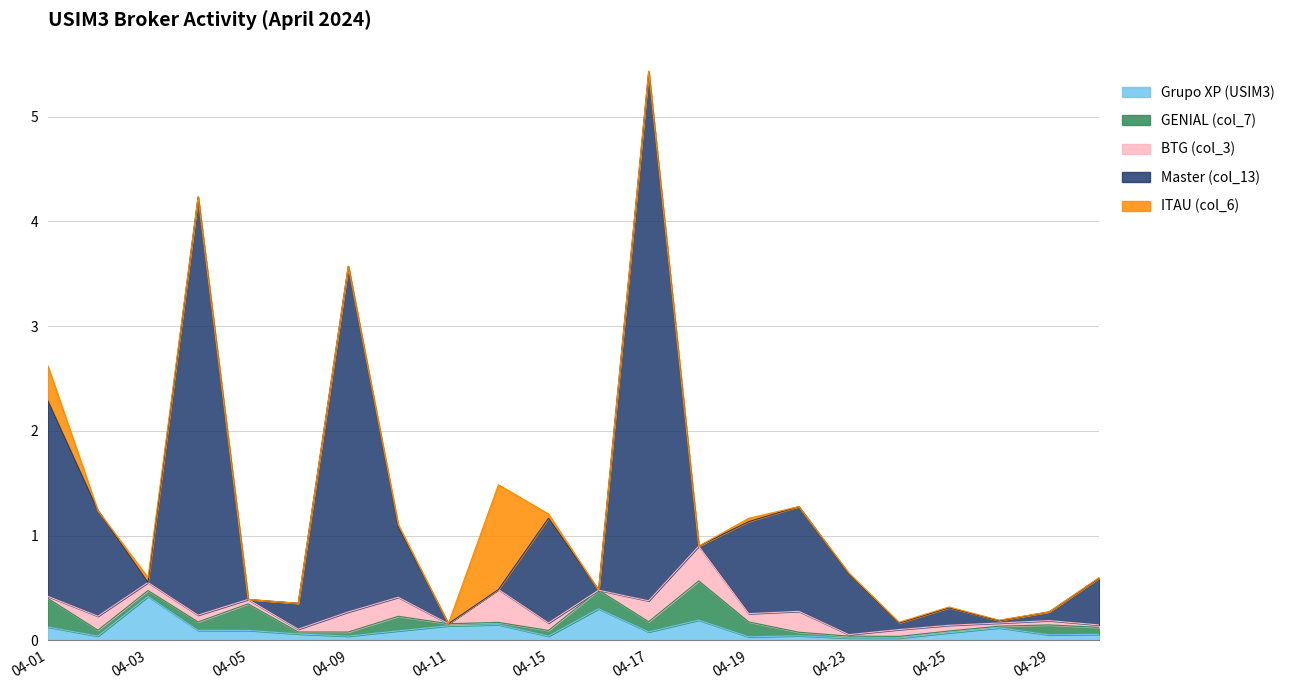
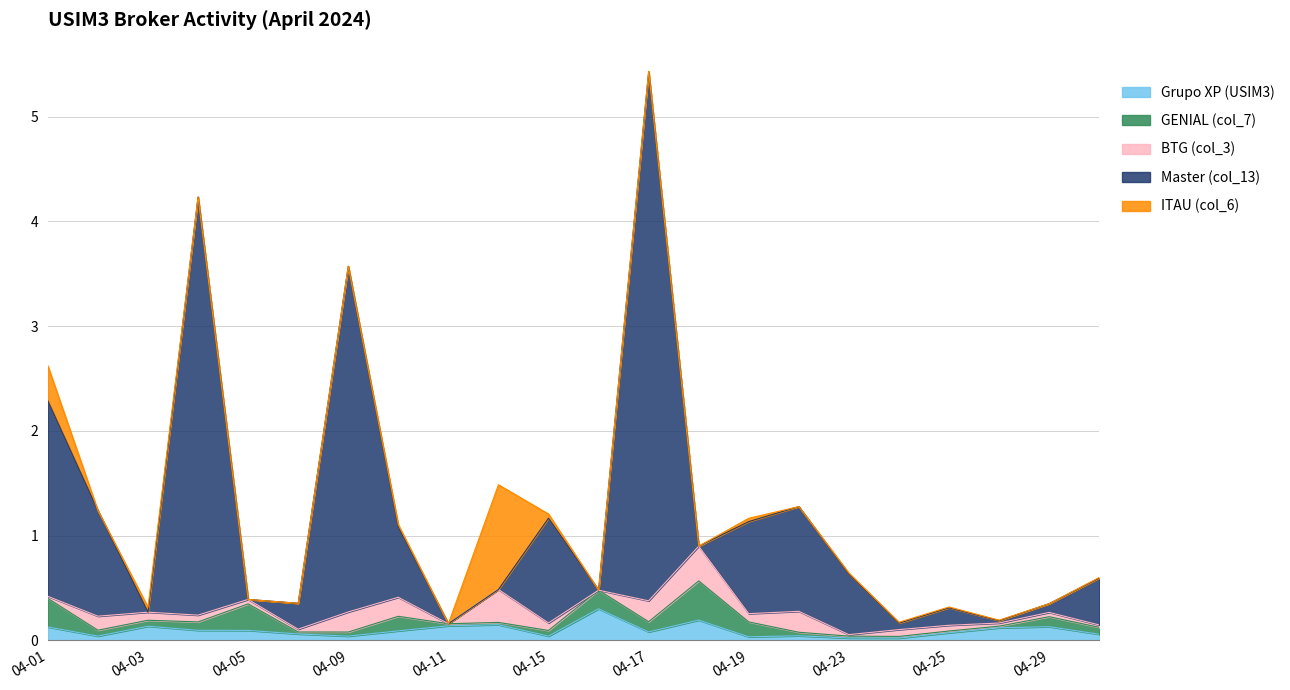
  {
    "Grupo XP (USIM3)": {
      "04-01": 0.13,
-     "04-03": 0.42,
+     "04-03": 0.13,
      "04-05": 0.09,
      "04-09": 0.04,
      "04-15": 0.04,
      "04-17": 0.08,
      "04-19": 0.03,
-     "04-29": 0.05
+     "04-29": 0.13
    },
    "GENIAL (col_7)": {
      "04-03": 0.06,
      "04-05": 0.25,
      "04-09": 0.04,
      "04-15": 0.05,
      "04-17": 0.10,
      "04-19": 0.14,
      "04-29": 0.10
    },
    "BTG (col_3)": {
      "04-09": 0.19,
      "04-15": 0.07,
      "04-17": 0.20,
      "04-19": 0.08,
      "04-25": 0.05,
      "04-29": 0.04
    },
    "Master (col_13)": {
      "04-01": 1.87,
      "04-15": 1.00,
      "04-19": 0.88
    },
    "ITAU (col_6)": {
      "04-01": 0.33,
      "04-03": 0.05,
      "04-15": 0.04,
      "04-19": 0.03
    }
  }
